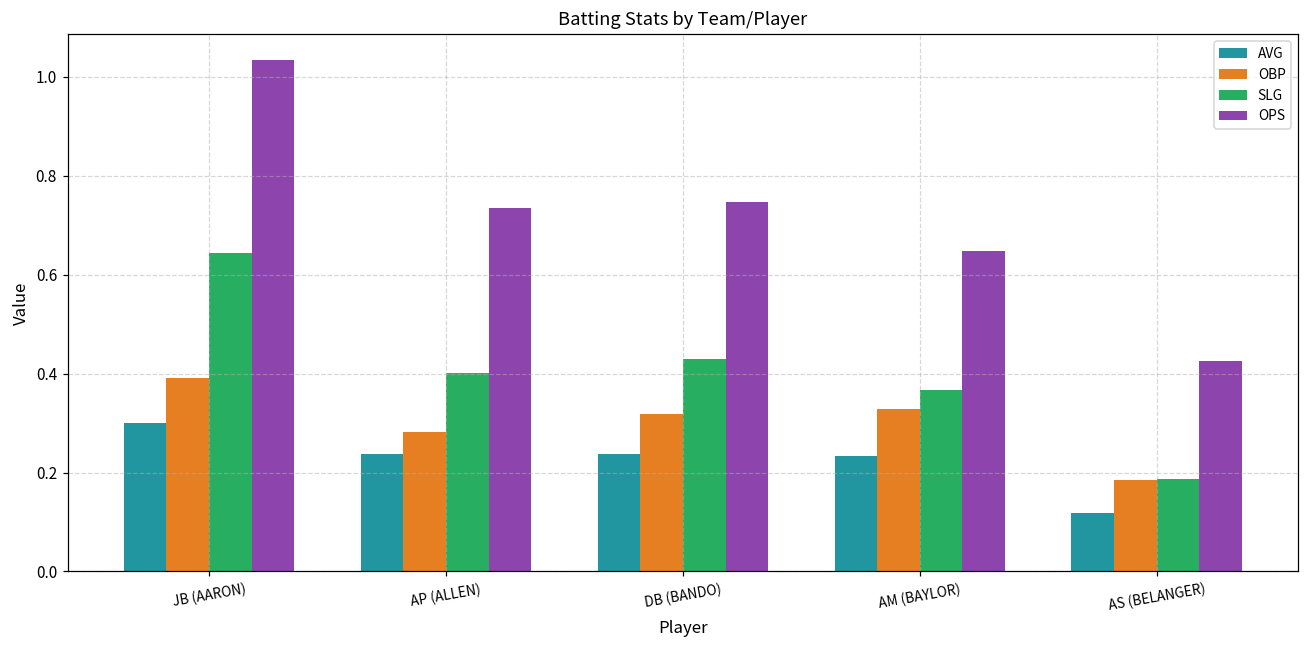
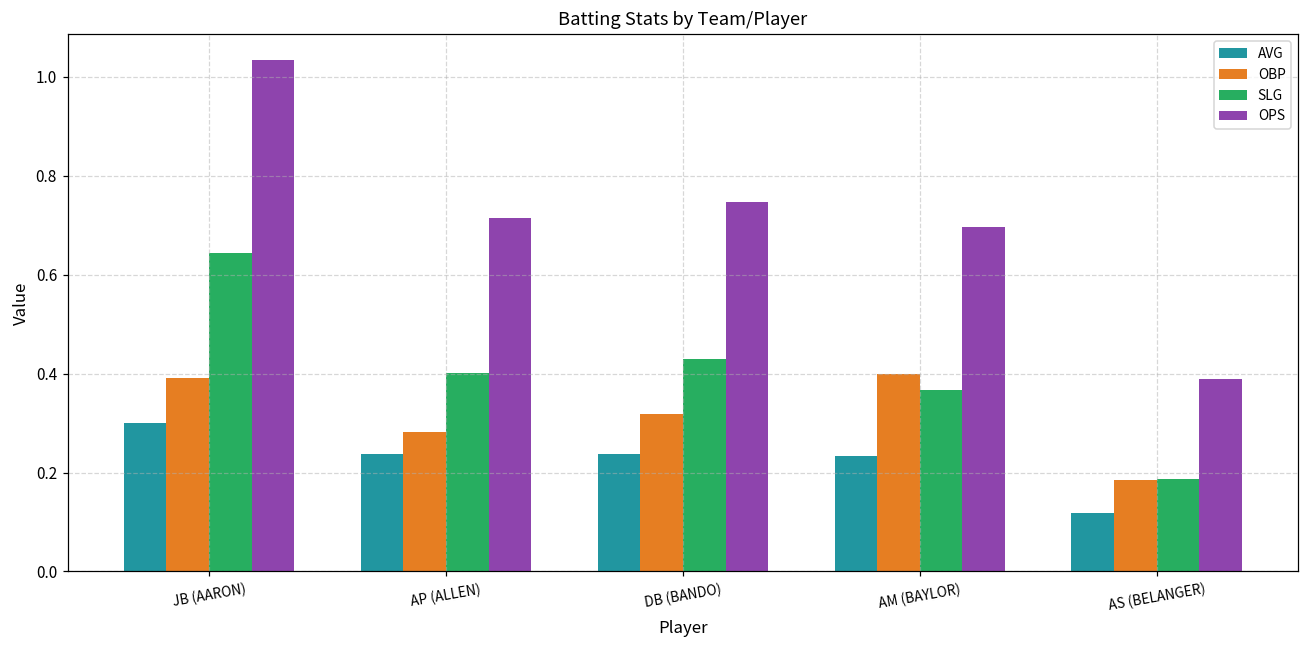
  {
    "AVG": {
      "JB (AARON)": 0.30,
      "AP (ALLEN)": 0.24,
      "DB (BANDO)": 0.24,
      "AM (BAYLOR)": 0.23,
      "AS (BELANGER)": 0.12
    },
    "OBP": {
      "JB (AARON)": 0.39,
      "AP (ALLEN)": 0.28,
      "DB (BANDO)": 0.32,
-     "AM (BAYLOR)": 0.33,
+     "AM (BAYLOR)": 0.40,
      "AS (BELANGER)": 0.19
    },
    "SLG": {
      "JB (AARON)": 0.64,
      "AP (ALLEN)": 0.40,
      "DB (BANDO)": 0.43,
      "AM (BAYLOR)": 0.37,
      "AS (BELANGER)": 0.19
    },
    "OPS": {
      "JB (AARON)": 1.03,
-     "AP (ALLEN)": 0.74,
+     "AP (ALLEN)": 0.71,
      "DB (BANDO)": 0.75,
-     "AM (BAYLOR)": 0.65,
-     "AS (BELANGER)": 0.43
+     "AM (BAYLOR)": 0.70,
+     "AS (BELANGER)": 0.39
    }
  }
